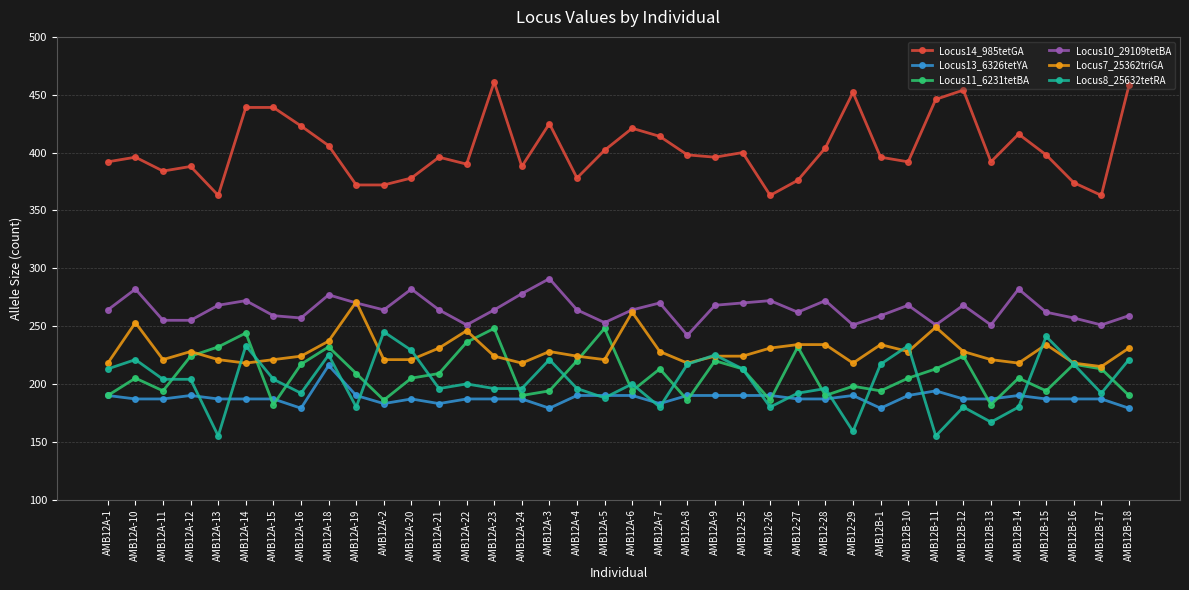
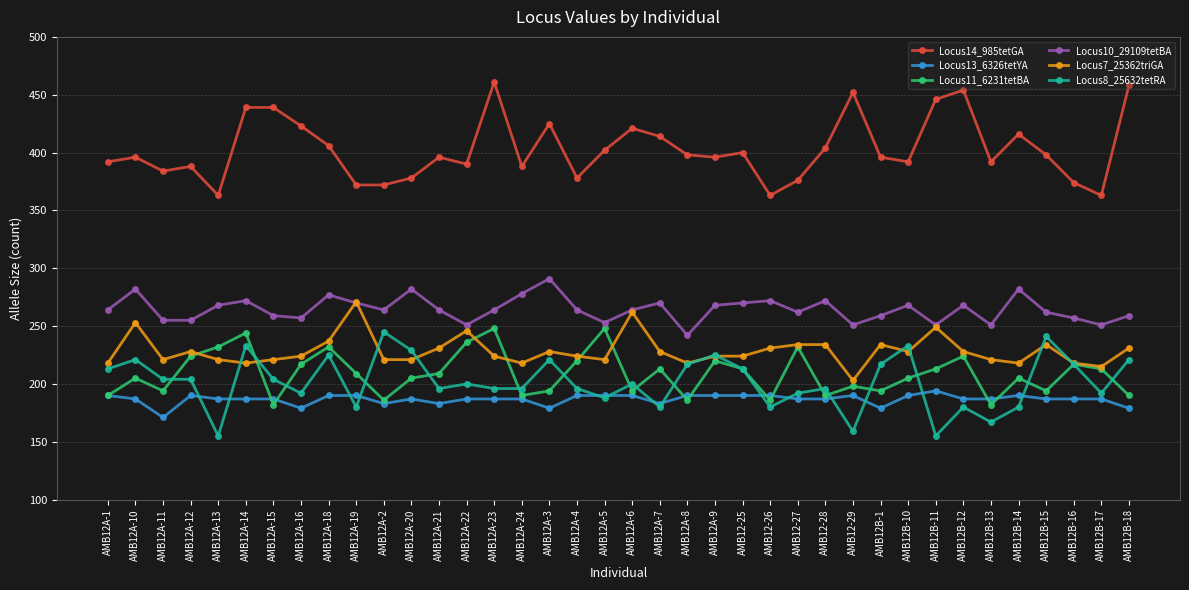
  {
    "Locus14_985tetGA": {
      "AMB12A-1": 392,
      "AMB12A-10": 396,
      "AMB12A-11": 384,
      "AMB12A-12": 388,
      "AMB12A-13": 363,
      "AMB12A-14": 439,
      "AMB12A-15": 439,
      "AMB12A-16": 423,
      "AMB12A-18": 406,
      "AMB12A-19": 372,
      "AMB12A-2": 372,
      "AMB12A-20": 378,
      "AMB12A-21": 396,
      "AMB12A-22": 390,
      "AMB12A-23": 461,
      "AMB12A-24": 388,
      "AMB12A-3": 425,
      "AMB12A-4": 378,
      "AMB12A-5": 402,
      "AMB12A-6": 421,
      "AMB12A-7": 414,
      "AMB12A-8": 398,
      "AMB12A-9": 396,
      "AMB12-25": 400,
      "AMB12-26": 363,
      "AMB12-27": 376,
      "AMB12-28": 404,
      "AMB12-29": 452,
      "AMB12B-1": 396,
      "AMB12B-10": 392,
      "AMB12B-11": 446,
      "AMB12B-12": 454,
      "AMB12B-13": 392,
      "AMB12B-14": 416,
      "AMB12B-15": 398,
      "AMB12B-16": 374,
      "AMB12B-17": 363
    },
    "Locus13_6326tetYA": {
      "AMB12A-10": 187,
-     "AMB12A-11": 187,
+     "AMB12A-11": 171,
      "AMB12A-12": 190,
      "AMB12A-13": 187,
      "AMB12A-14": 187,
      "AMB12A-15": 187,
      "AMB12A-16": 179,
-     "AMB12A-18": 216,
+     "AMB12A-18": 190,
      "AMB12A-19": 190,
      "AMB12A-2": 183,
      "AMB12A-20": 187,
      "AMB12A-21": 183,
      "AMB12A-22": 187,
      "AMB12A-23": 187,
      "AMB12A-24": 187,
      "AMB12A-3": 179,
      "AMB12A-4": 190,
      "AMB12A-6": 190,
      "AMB12A-7": 183,
      "AMB12A-8": 190,
      "AMB12A-9": 190,
      "AMB12-25": 190,
      "AMB12-26": 190,
      "AMB12-27": 187,
      "AMB12-28": 187,
      "AMB12-29": 190,
      "AMB12B-1": 179,
      "AMB12B-10": 190,
      "AMB12B-11": 194,
      "AMB12B-12": 187,
      "AMB12B-13": 187,
      "AMB12B-14": 190,
      "AMB12B-15": 187,
      "AMB12B-16": 187,
      "AMB12B-17": 187,
      "AMB12B-18": 179
    },
    "Locus10_29109tetBA": {
      "AMB12A-1": 264,
      "AMB12A-10": 282,
      "AMB12A-11": 255,
      "AMB12A-12": 255,
      "AMB12A-13": 268,
      "AMB12A-14": 272,
      "AMB12A-15": 259,
      "AMB12A-16": 257,
      "AMB12A-18": 277,
      "AMB12A-2": 264,
      "AMB12A-20": 282,
      "AMB12A-21": 264,
      "AMB12A-22": 251,
      "AMB12A-23": 264,
      "AMB12A-24": 278,
      "AMB12A-3": 291,
      "AMB12A-4": 264,
      "AMB12A-5": 253,
      "AMB12A-7": 270,
      "AMB12A-8": 242,
      "AMB12A-9": 268,
      "AMB12-25": 270,
      "AMB12-26": 272,
      "AMB12-27": 262,
      "AMB12-28": 272,
      "AMB12-29": 251,
      "AMB12B-1": 259,
      "AMB12B-10": 268,
      "AMB12B-12": 268,
      "AMB12B-13": 251,
      "AMB12B-14": 282,
      "AMB12B-15": 262,
      "AMB12B-16": 257,
      "AMB12B-17": 251,
      "AMB12B-18": 259
    },
    "Locus7_25362triGA": {
      "AMB12A-1": 218,
      "AMB12A-10": 253,
      "AMB12A-11": 221,
      "AMB12A-12": 228,
      "AMB12A-13": 221,
      "AMB12A-14": 218,
      "AMB12A-15": 221,
      "AMB12A-16": 224,
      "AMB12A-18": 237,
      "AMB12A-2": 221,
      "AMB12A-20": 221,
      "AMB12A-21": 231,
      "AMB12A-22": 246,
      "AMB12A-23": 224,
      "AMB12A-24": 218,
      "AMB12A-3": 228,
      "AMB12A-4": 224,
      "AMB12A-5": 221,
      "AMB12A-7": 228,
      "AMB12-25": 224,
      "AMB12-26": 231,
      "AMB12-28": 234,
-     "AMB12-29": 218,
+     "AMB12-29": 203,
      "AMB12B-1": 234,
      "AMB12B-10": 228,
      "AMB12B-12": 228,
      "AMB12B-13": 221,
      "AMB12B-14": 218,
      "AMB12B-15": 234,
      "AMB12B-18": 231
    }
  }
